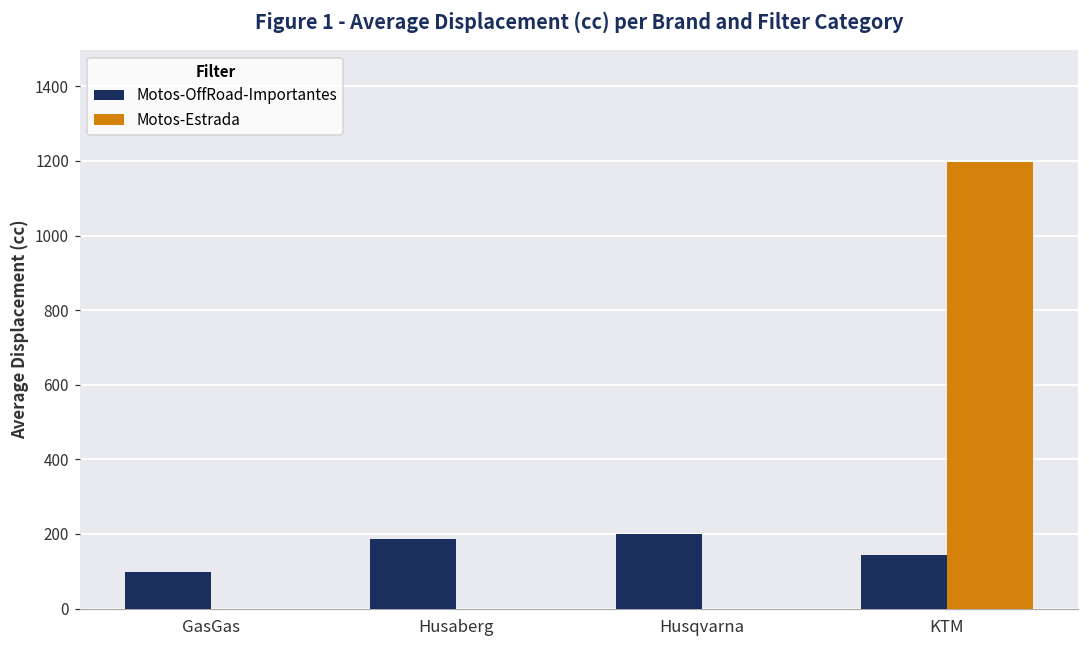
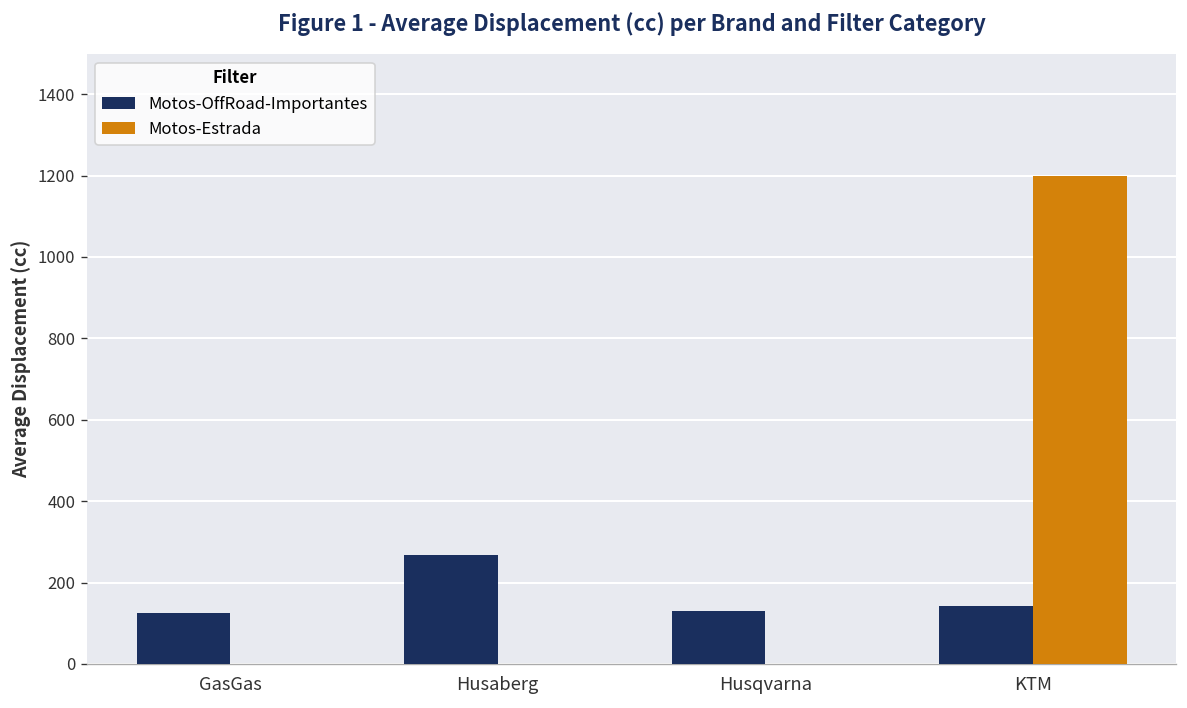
  {
    "Motos-OffRoad-Importantes": {
-     "GasGas": 100,
-     "Husaberg": 190,
-     "Husqvarna": 200,
+     "GasGas": 130,
+     "Husaberg": 270,
+     "Husqvarna": 130,
      "KTM": 140
    },
    "Motos-Estrada": {
      "GasGas": 0,
      "Husaberg": 0,
      "Husqvarna": 0,
      "KTM": 1200
    }
  }
